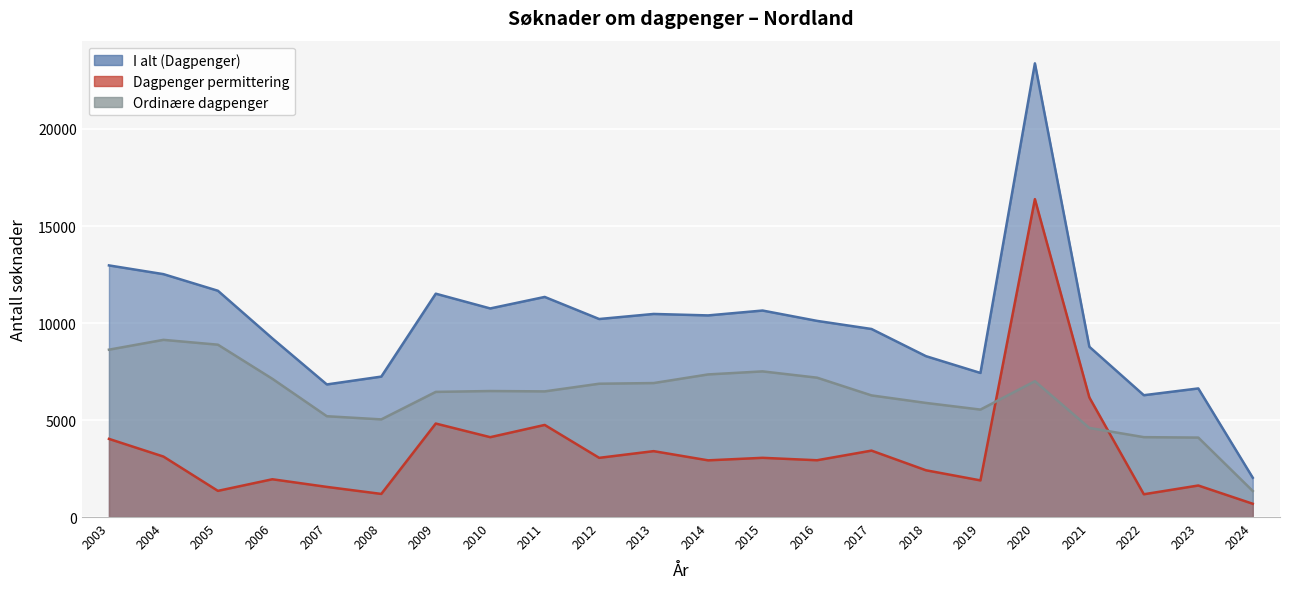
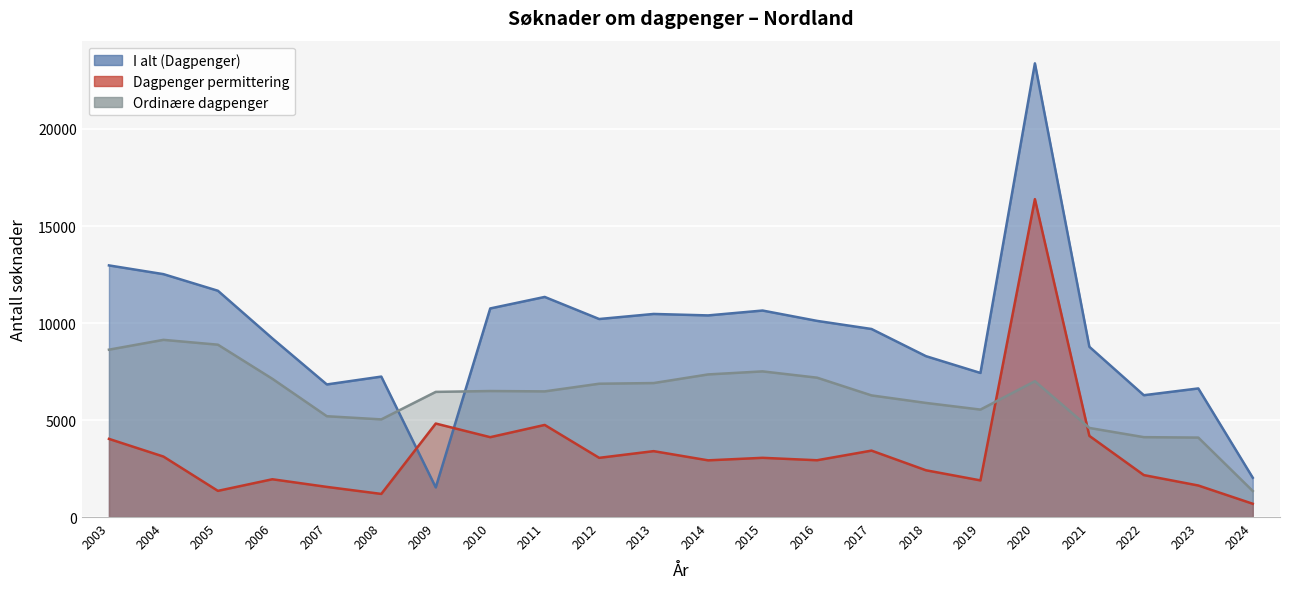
  {
    "I alt (Dagpenger)": {
      "2003": 13000,
      "2004": 12500,
      "2005": 11700,
      "2006": 9200,
      "2007": 6800,
      "2008": 7200,
-     "2009": 11500,
+     "2009": 1500,
      "2010": 10800,
      "2011": 11300,
      "2012": 10200,
      "2013": 10500,
      "2014": 10400,
      "2015": 10600,
      "2016": 10100,
      "2017": 9700,
      "2018": 8300,
      "2019": 7400,
      "2020": 23400,
      "2021": 8800,
      "2022": 6300,
      "2023": 6600,
      "2024": 2000
    },
    "Dagpenger permittering": {
      "2003": 4000,
      "2004": 3100,
      "2005": 1300,
      "2006": 1900,
      "2007": 1600,
      "2008": 1200,
      "2009": 4800,
      "2010": 4100,
      "2011": 4700,
      "2012": 3100,
      "2013": 3400,
      "2014": 2900,
      "2015": 3100,
      "2016": 2900,
      "2017": 3400,
      "2018": 2400,
      "2019": 1900,
      "2020": 16400,
-     "2021": 6200,
-     "2022": 1200,
+     "2021": 4200,
+     "2022": 2200,
      "2023": 1600,
      "2024": 700
    },
    "Ordinære dagpenger": {
      "2003": 8600,
      "2004": 9100,
      "2005": 8900,
      "2006": 7100,
      "2007": 5200,
      "2008": 5000,
      "2009": 6500,
      "2010": 6500,
      "2011": 6500,
      "2012": 6900,
      "2013": 6900,
      "2014": 7400,
      "2015": 7500,
      "2016": 7200,
      "2017": 6300,
      "2018": 5900,
      "2019": 5500,
      "2020": 7000,
      "2021": 4600,
      "2022": 4100,
      "2023": 4100,
      "2024": 1300
    }
  }
